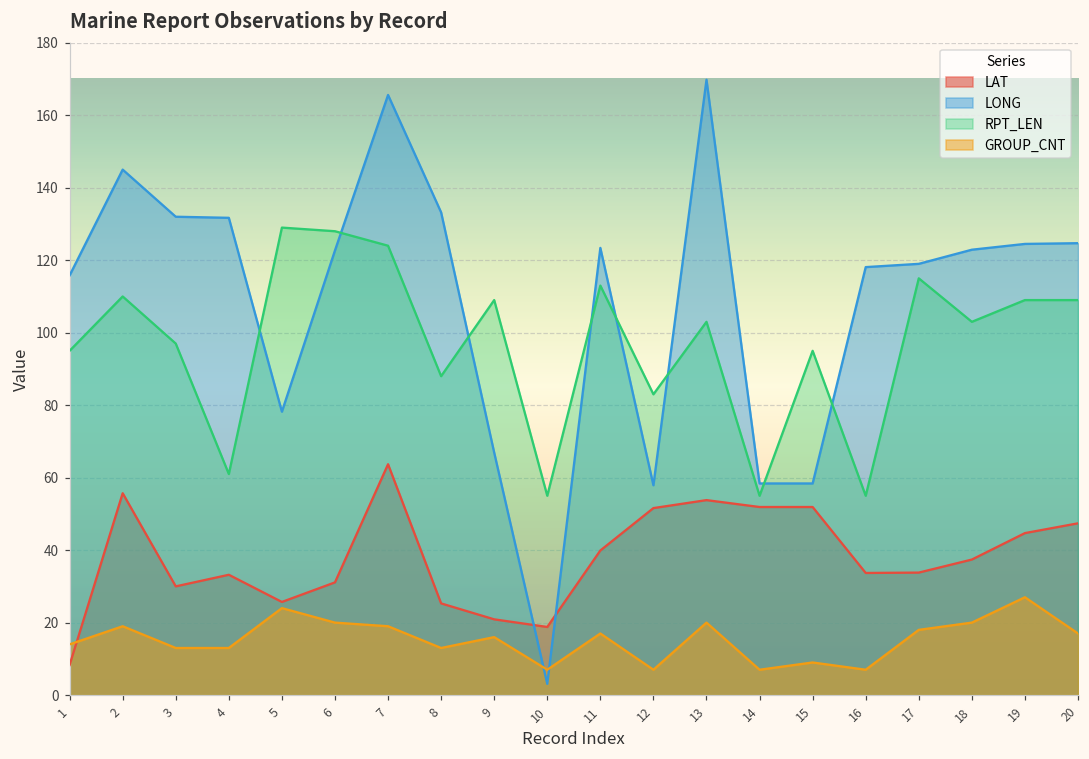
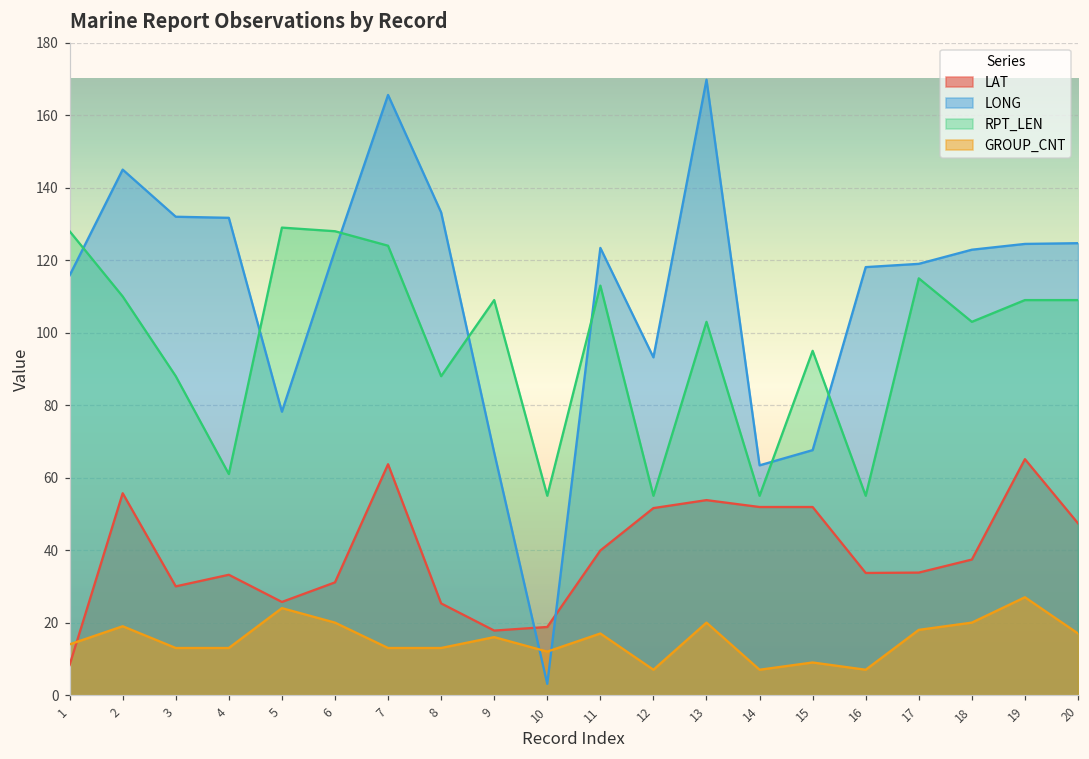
  {
    "LAT": {
      "1": 8,
      "2": 56,
      "3": 30,
      "4": 33,
      "5": 26,
      "6": 31,
      "7": 64,
      "8": 25,
-     "9": 21,
+     "9": 18,
      "10": 19,
      "11": 40,
      "12": 52,
      "13": 54,
      "14": 52,
      "15": 52,
      "16": 34,
      "17": 34,
      "18": 37,
-     "19": 45,
+     "19": 65,
      "20": 47
    },
    "LONG": {
      "1": 116,
      "2": 145,
      "3": 132,
      "4": 132,
      "5": 78,
      "6": 123,
      "7": 166,
      "8": 133,
      "9": 67,
      "10": 3,
      "11": 123,
-     "12": 58,
+     "12": 93,
      "13": 170,
-     "14": 58,
-     "15": 58,
+     "14": 63,
+     "15": 68,
      "16": 118,
      "17": 119,
      "18": 123,
      "19": 125,
      "20": 125
    },
    "RPT_LEN": {
-     "1": 95,
+     "1": 128,
      "2": 110,
-     "3": 97,
+     "3": 88,
      "4": 61,
      "5": 129,
      "6": 128,
      "7": 124,
      "8": 88,
      "9": 109,
      "10": 55,
      "11": 113,
-     "12": 83,
+     "12": 55,
      "13": 103,
      "14": 55,
      "15": 95,
      "16": 55,
      "17": 115,
      "18": 103,
      "19": 109,
      "20": 109
    },
    "GROUP_CNT": {
      "1": 14,
      "2": 19,
      "3": 13,
      "4": 13,
      "5": 24,
      "6": 20,
-     "7": 19,
+     "7": 13,
      "8": 13,
      "9": 16,
-     "10": 7,
+     "10": 12,
      "11": 17,
      "12": 7,
      "13": 20,
      "14": 7,
      "15": 9,
      "16": 7,
      "17": 18,
      "18": 20,
      "19": 27,
      "20": 17
    }
  }
